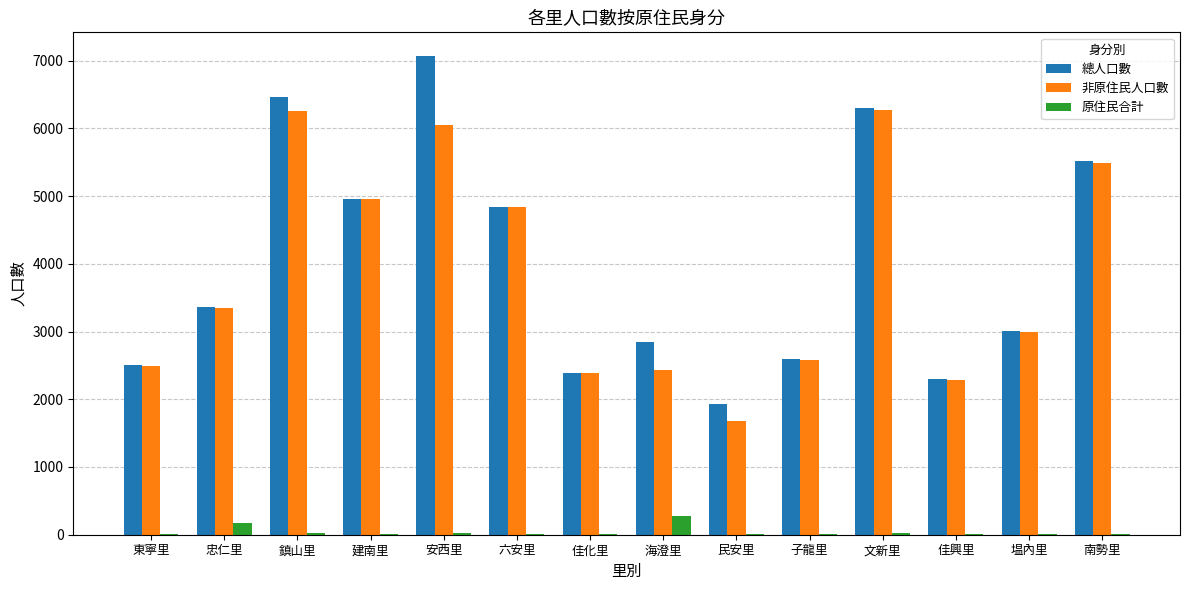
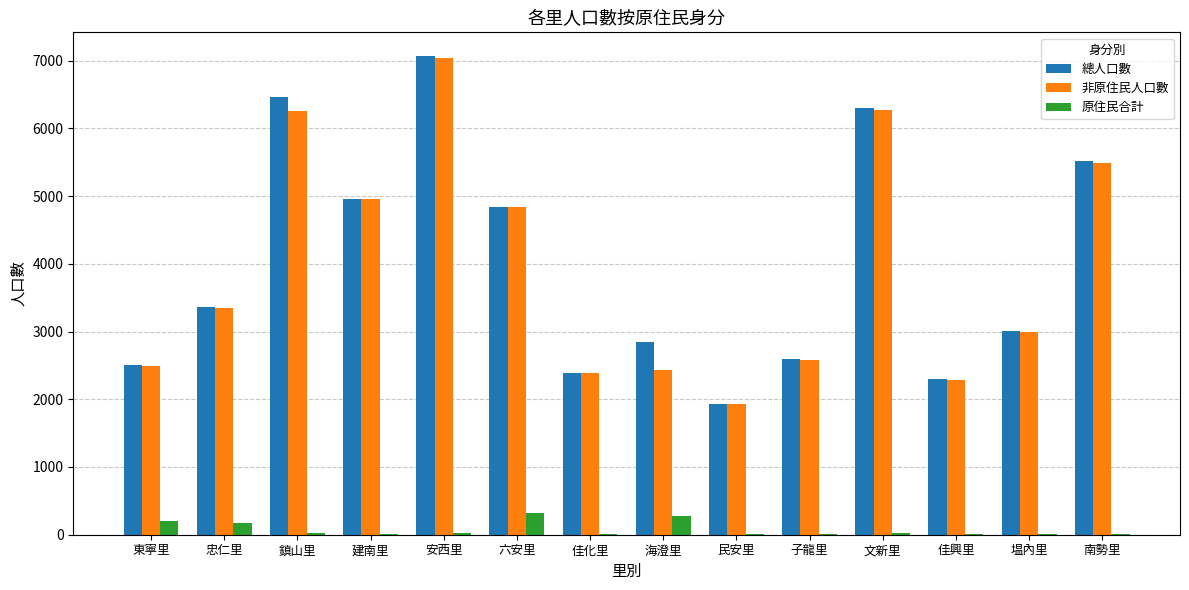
  {
    "總人口數": {
      "東寧里": 2500,
      "忠仁里": 3400,
      "鎮山里": 6500,
      "建南里": 5000,
      "安西里": 7100,
      "六安里": 4800,
      "佳化里": 2400,
      "海澄里": 2800,
      "民安里": 1900,
      "子龍里": 2600,
      "文新里": 6300,
      "佳興里": 2300,
      "塭內里": 3000,
      "南勢里": 5500
    },
    "非原住民人口數": {
      "東寧里": 2500,
      "忠仁里": 3400,
      "鎮山里": 6300,
      "建南里": 5000,
-     "安西里": 6100,
+     "安西里": 7000,
      "六安里": 4800,
      "佳化里": 2400,
      "海澄里": 2400,
-     "民安里": 1700,
+     "民安里": 1900,
      "子龍里": 2600,
      "文新里": 6300,
      "佳興里": 2300,
      "塭內里": 3000,
      "南勢里": 5500
    },
    "原住民合計": {
-     "東寧里": 0,
+     "東寧里": 200,
      "忠仁里": 200,
-     "六安里": 0,
+     "六安里": 300,
      "海澄里": 300
    }
  }
